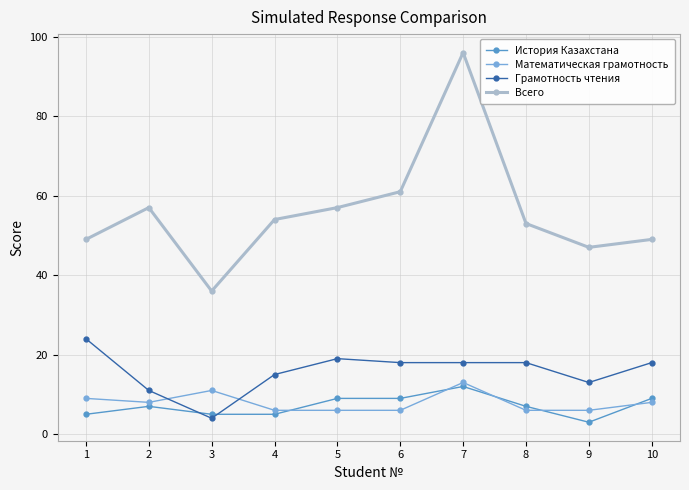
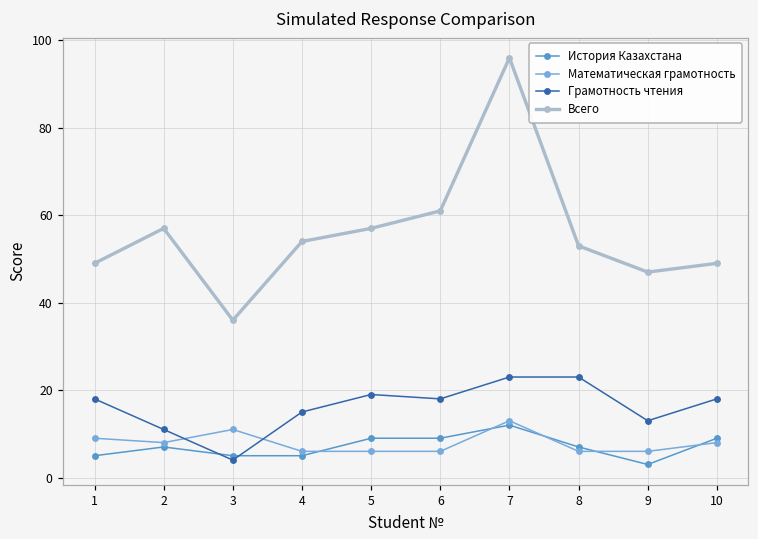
  {
    "Грамотность чтения": {
-     "1": 24,
+     "1": 18,
      "2": 11,
      "3": 4,
      "4": 15,
      "5": 19,
      "6": 18,
-     "7": 18,
-     "8": 18,
+     "7": 23,
+     "8": 23,
      "9": 13,
      "10": 18
    }
  }
